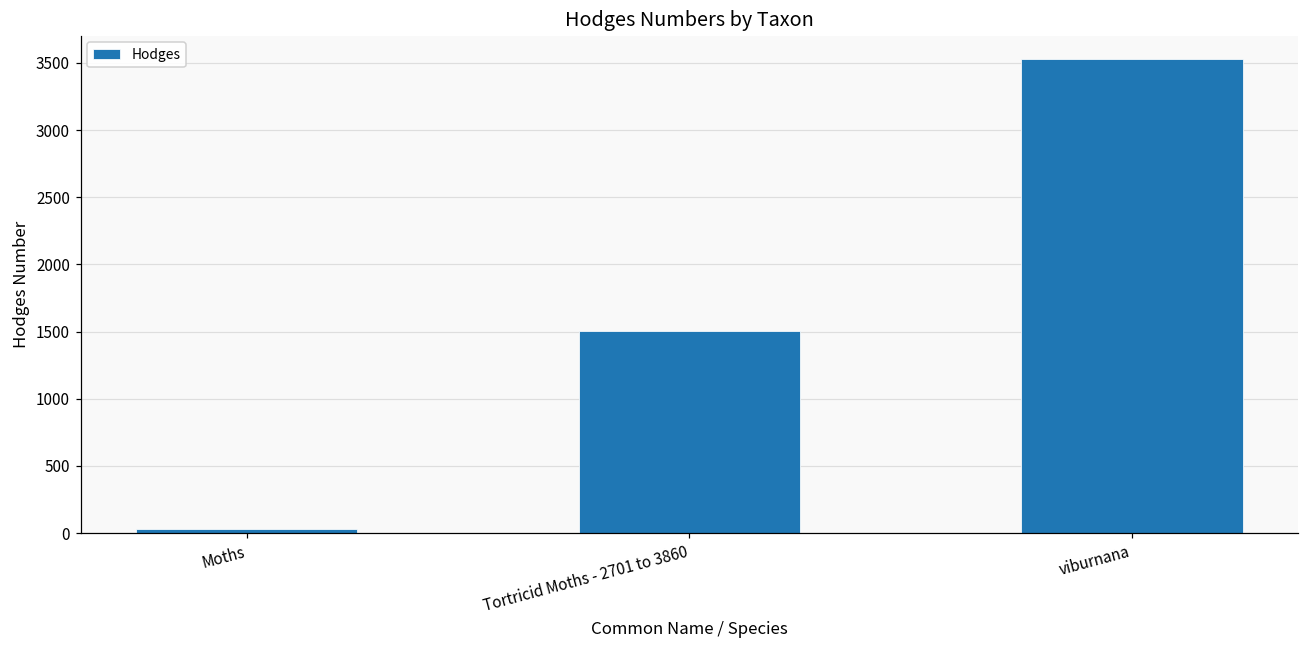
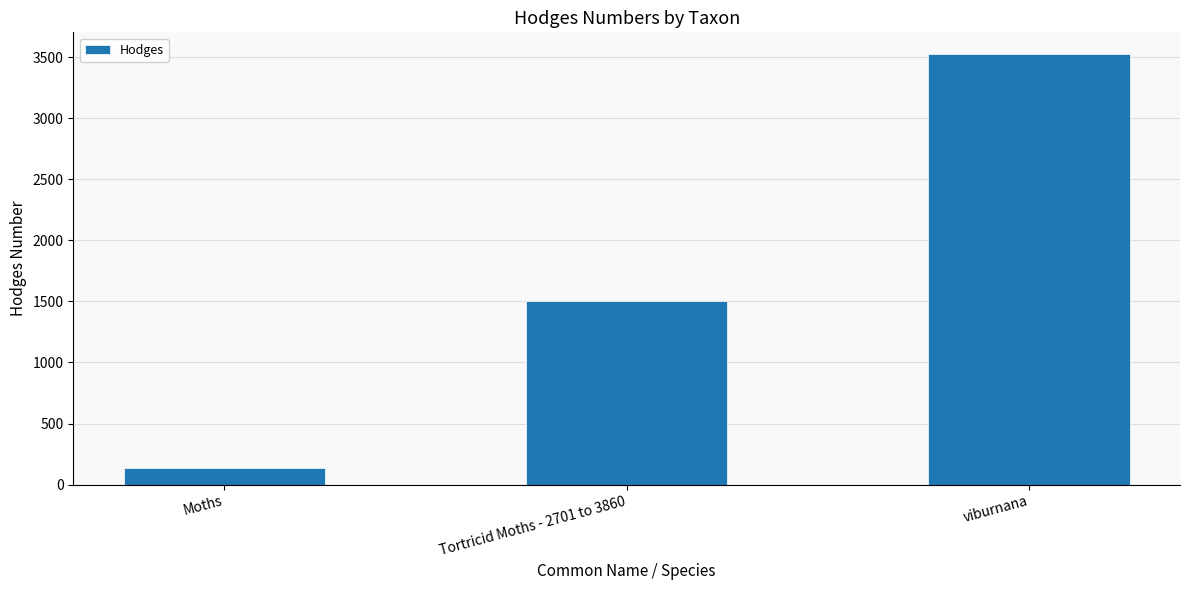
  {
-   "Moths": 30,
+   "Moths": 140,
    "Tortricid Moths - 2701 to 3860": 1500,
    "viburnana": 3530
  }
